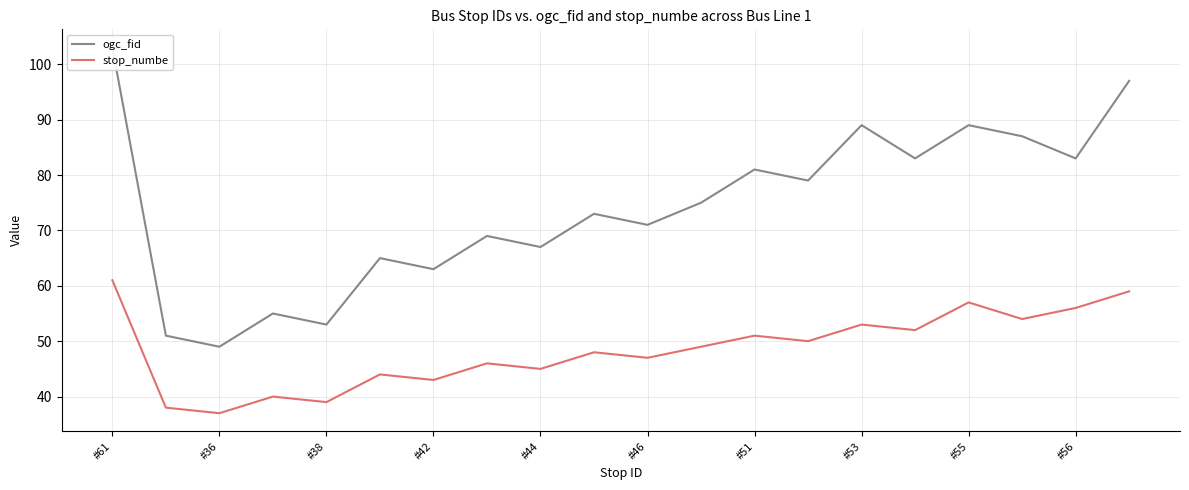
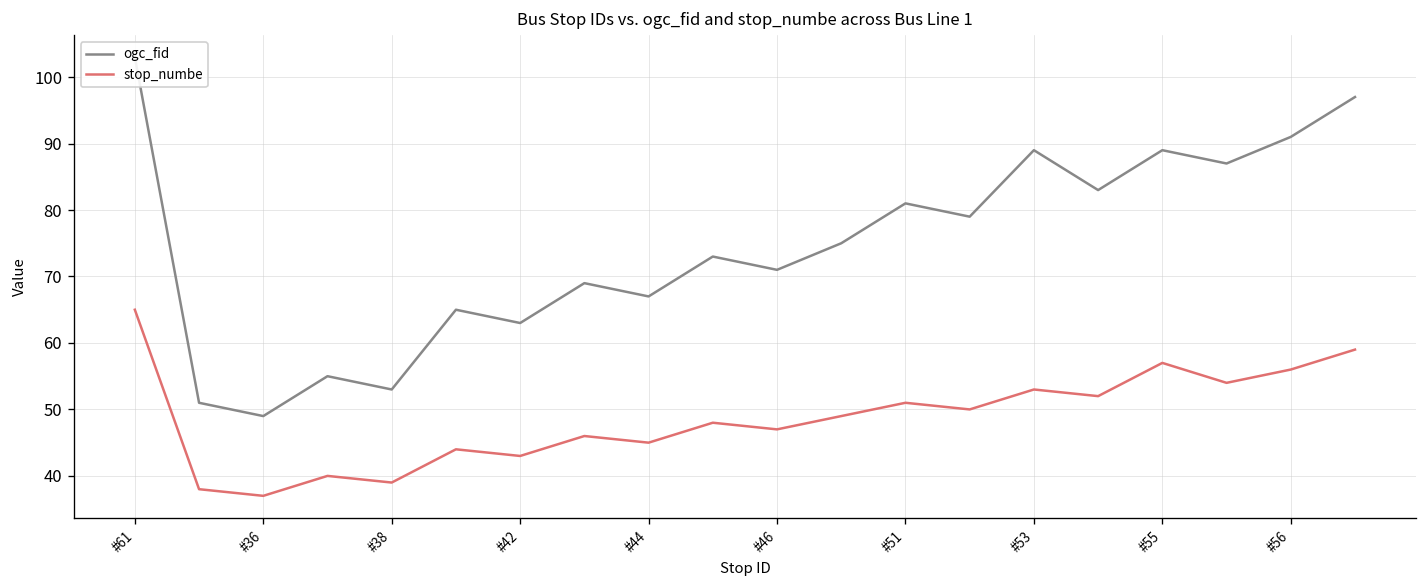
  {
    "ogc_fid": {
      "#36": 49,
      "#38": 53,
      "#42": 63,
      "#44": 67,
      "#46": 71,
      "#51": 81,
      "#53": 89,
      "#55": 89,
-     "#56": 83
+     "#56": 91
    },
    "stop_numbe": {
-     "#61": 61,
+     "#61": 65,
      "#36": 37,
      "#38": 39,
      "#42": 43,
      "#44": 45,
      "#46": 47,
      "#51": 51,
      "#53": 53,
      "#55": 57,
      "#56": 56
    }
  }
